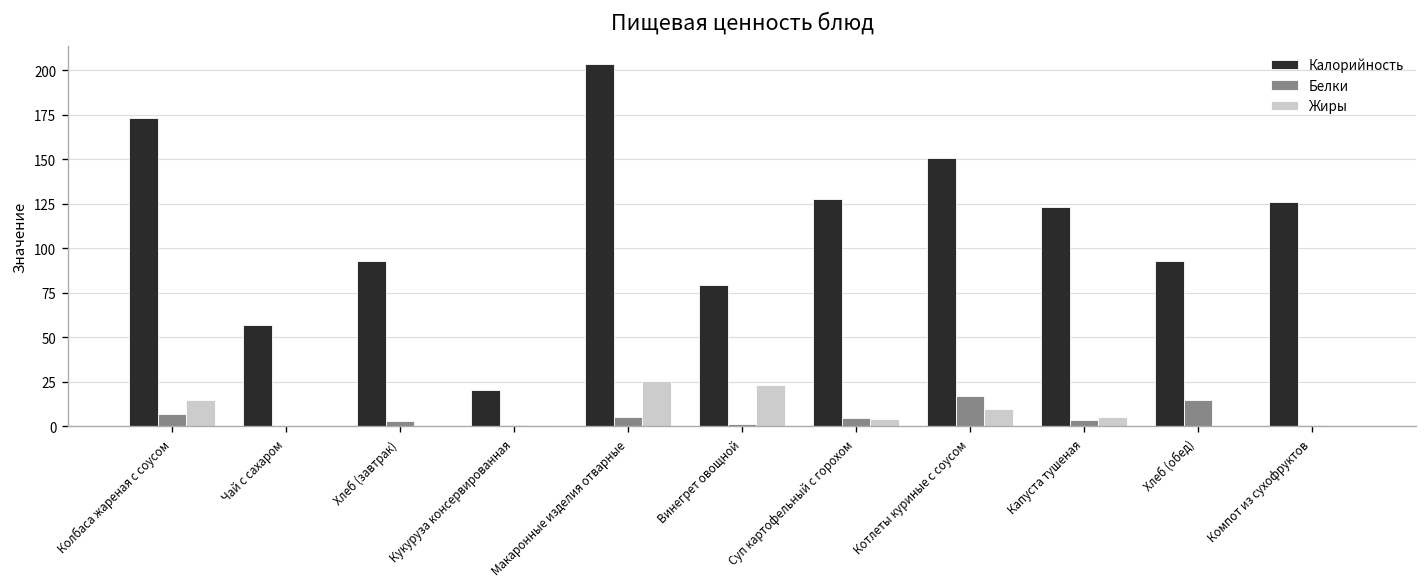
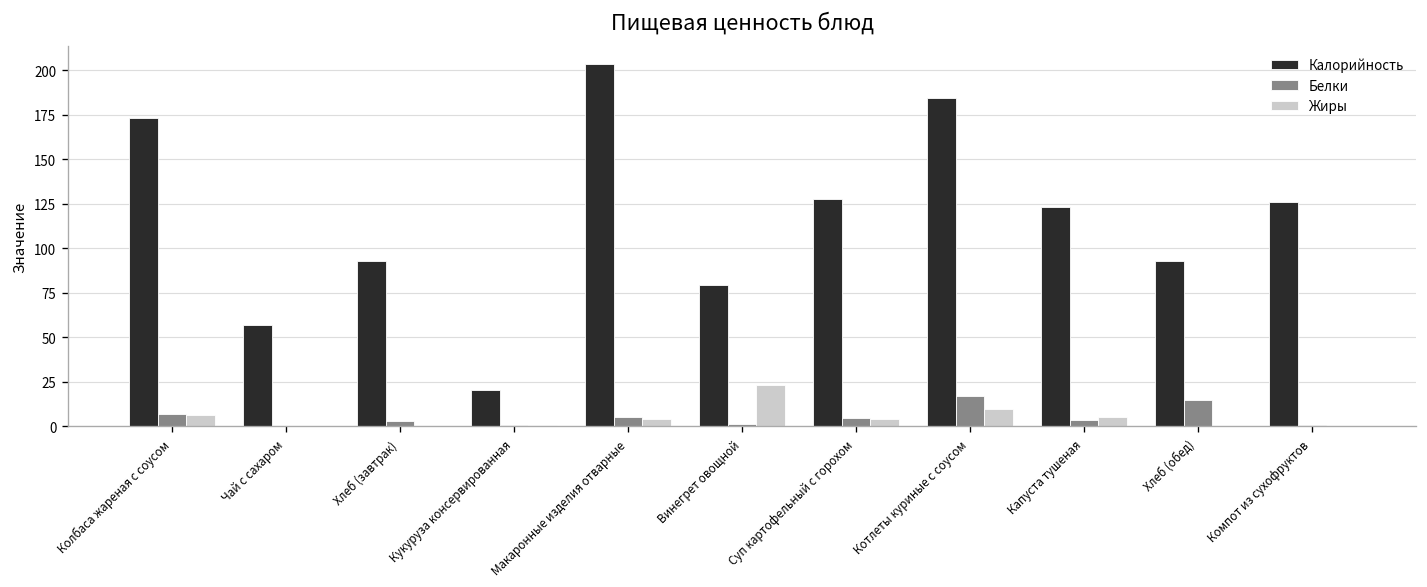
  {
    "Калорийность": {
      "Колбаса жареная с соусом": 173,
      "Чай с сахаром": 57,
      "Хлеб (завтрак)": 93,
      "Кукуруза консервированная": 20,
      "Макаронные изделия отварные": 204,
      "Винегрет овощной": 80,
      "Суп картофельный с горохом": 128,
-     "Котлеты куриные с соусом": 151,
+     "Котлеты куриные с соусом": 184,
      "Капуста тушеная": 123,
      "Хлеб (обед)": 93,
      "Компот из сухофруктов": 126
    },
    "Белки": {
      "Колбаса жареная с соусом": 7,
      "Хлеб (завтрак)": 3,
      "Макаронные изделия отварные": 5,
      "Суп картофельный с горохом": 5,
      "Котлеты куриные с соусом": 17,
      "Капуста тушеная": 4,
      "Хлеб (обед)": 15
    },
    "Жиры": {
-     "Колбаса жареная с соусом": 15,
-     "Макаронные изделия отварные": 26,
+     "Колбаса жареная с соусом": 6,
+     "Макаронные изделия отварные": 4,
      "Винегрет овощной": 23,
      "Суп картофельный с горохом": 4,
      "Котлеты куриные с соусом": 10,
      "Капуста тушеная": 5,
      "Компот из сухофруктов": 0
    }
  }
